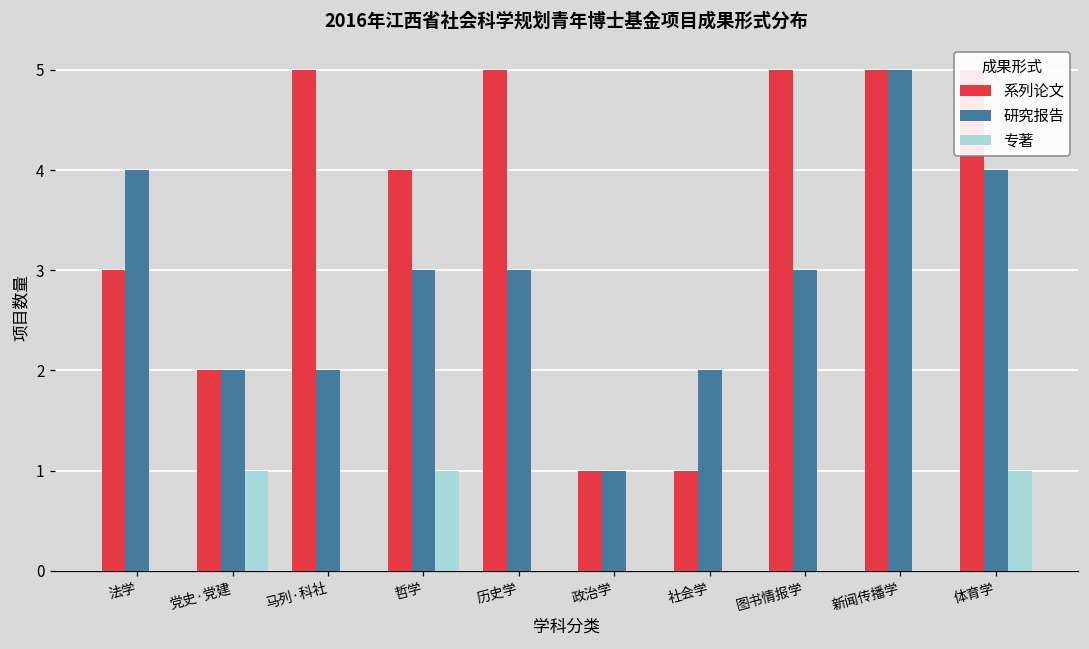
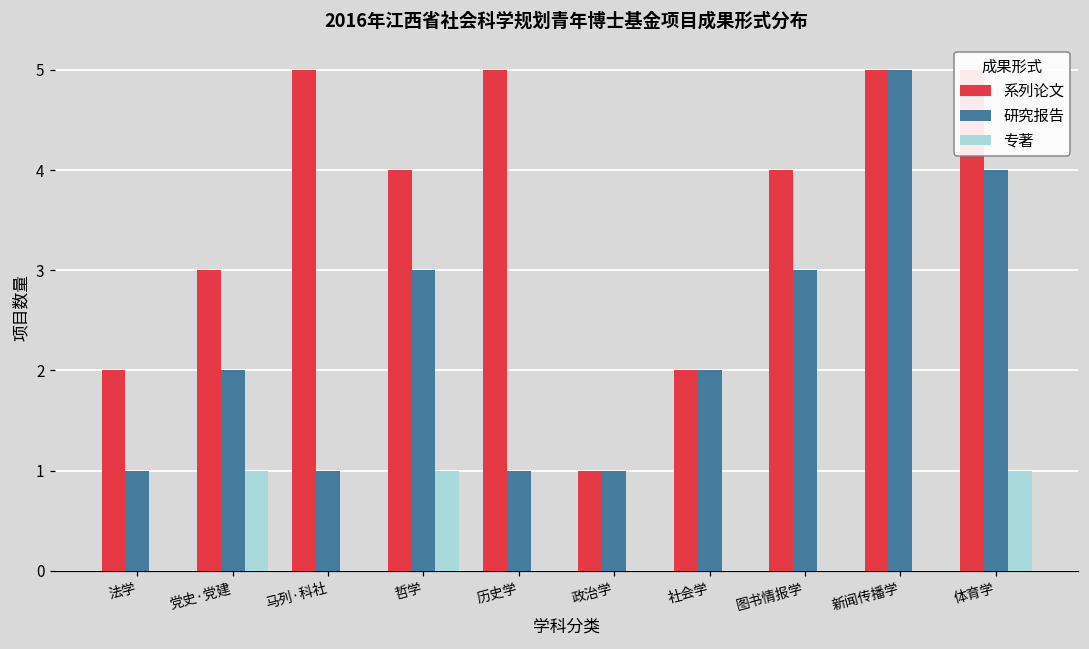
  {
    "系列论文": {
-     "法学": 3,
-     "党史·党建": 2,
+     "法学": 2,
+     "党史·党建": 3,
      "马列·科社": 5,
      "哲学": 4,
      "历史学": 5,
      "政治学": 1,
-     "社会学": 1,
-     "图书情报学": 5,
+     "社会学": 2,
+     "图书情报学": 4,
      "新闻传播学": 5
    },
    "研究报告": {
-     "法学": 4,
+     "法学": 1,
      "党史·党建": 2,
-     "马列·科社": 2,
+     "马列·科社": 1,
      "哲学": 3,
-     "历史学": 3,
+     "历史学": 1,
      "政治学": 1,
      "社会学": 2,
      "图书情报学": 3,
      "新闻传播学": 5,
      "体育学": 4
    },
    "专著": {
      "法学": 0,
      "党史·党建": 1,
      "马列·科社": 0,
      "哲学": 1,
      "历史学": 0,
      "政治学": 0,
      "社会学": 0,
      "图书情报学": 0,
      "新闻传播学": 0,
      "体育学": 1
    }
  }
